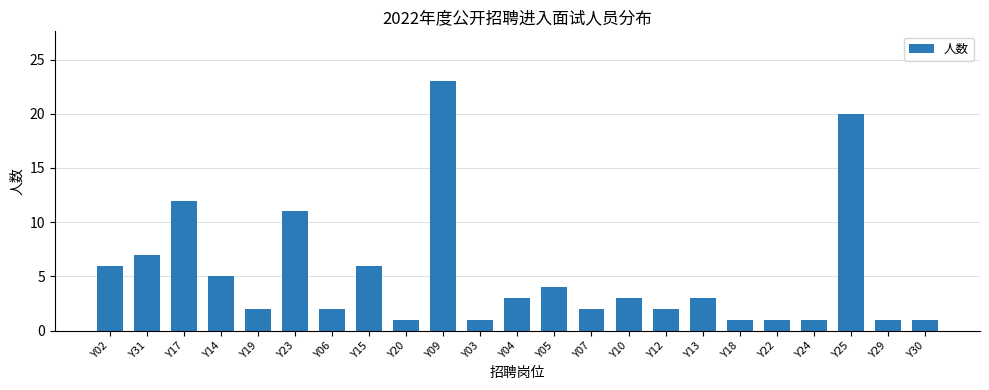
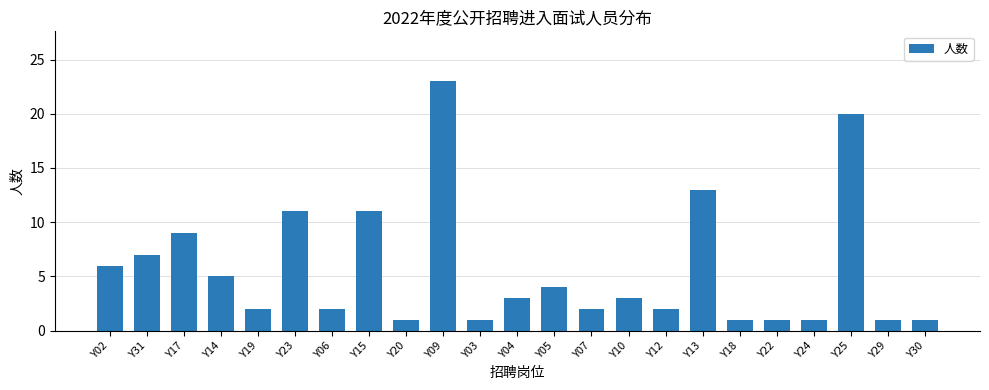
  {
    "Y02": 6,
    "Y31": 7,
-   "Y17": 12,
+   "Y17": 9,
    "Y14": 5,
    "Y19": 2,
    "Y23": 11,
    "Y06": 2,
-   "Y15": 6,
+   "Y15": 11,
    "Y20": 1,
    "Y09": 23,
    "Y03": 1,
    "Y04": 3,
    "Y05": 4,
    "Y07": 2,
    "Y10": 3,
    "Y12": 2,
-   "Y13": 3,
+   "Y13": 13,
    "Y18": 1,
    "Y22": 1,
    "Y24": 1,
    "Y25": 20,
    "Y29": 1,
    "Y30": 1
  }
